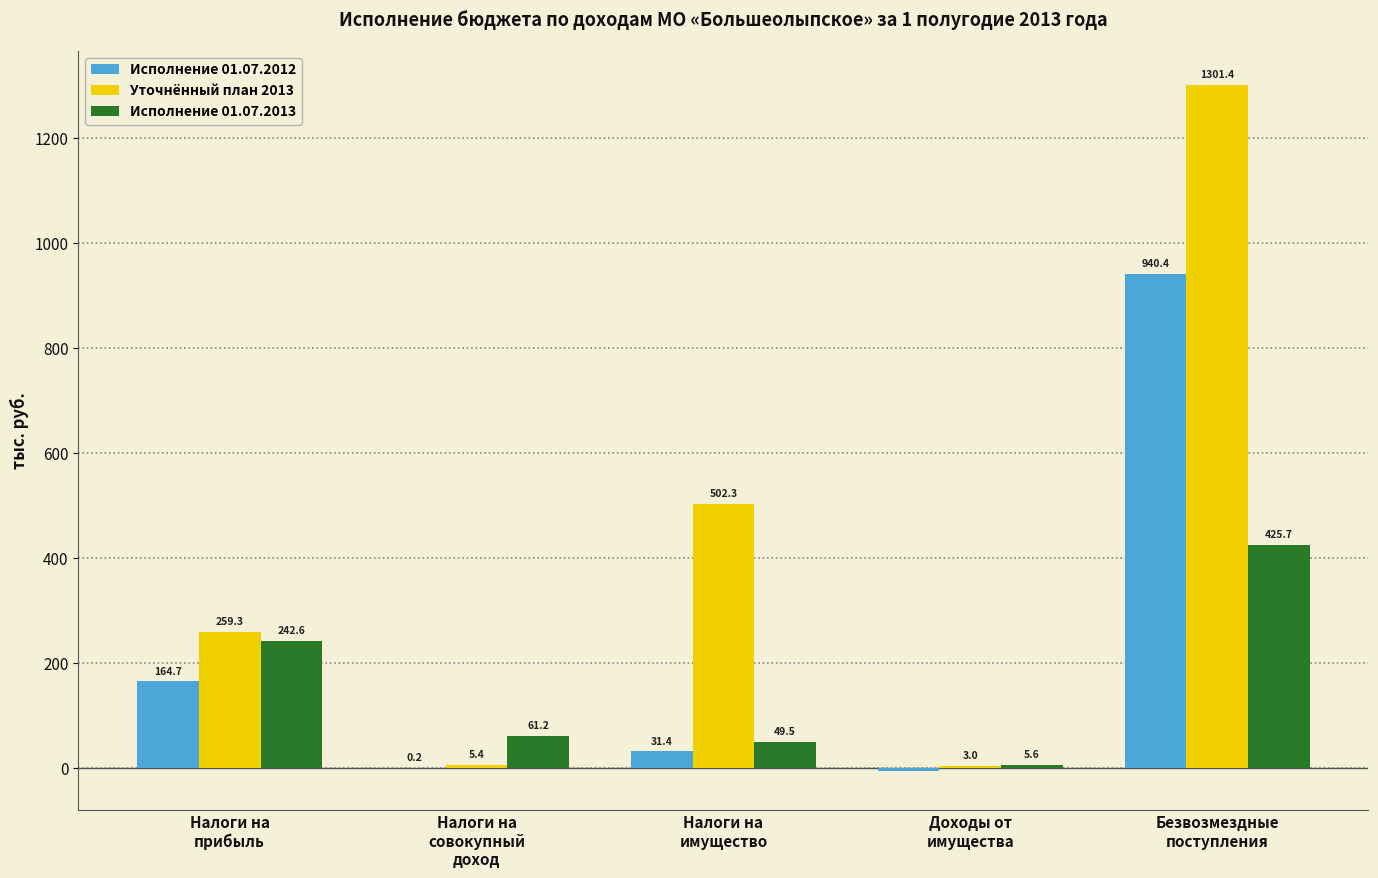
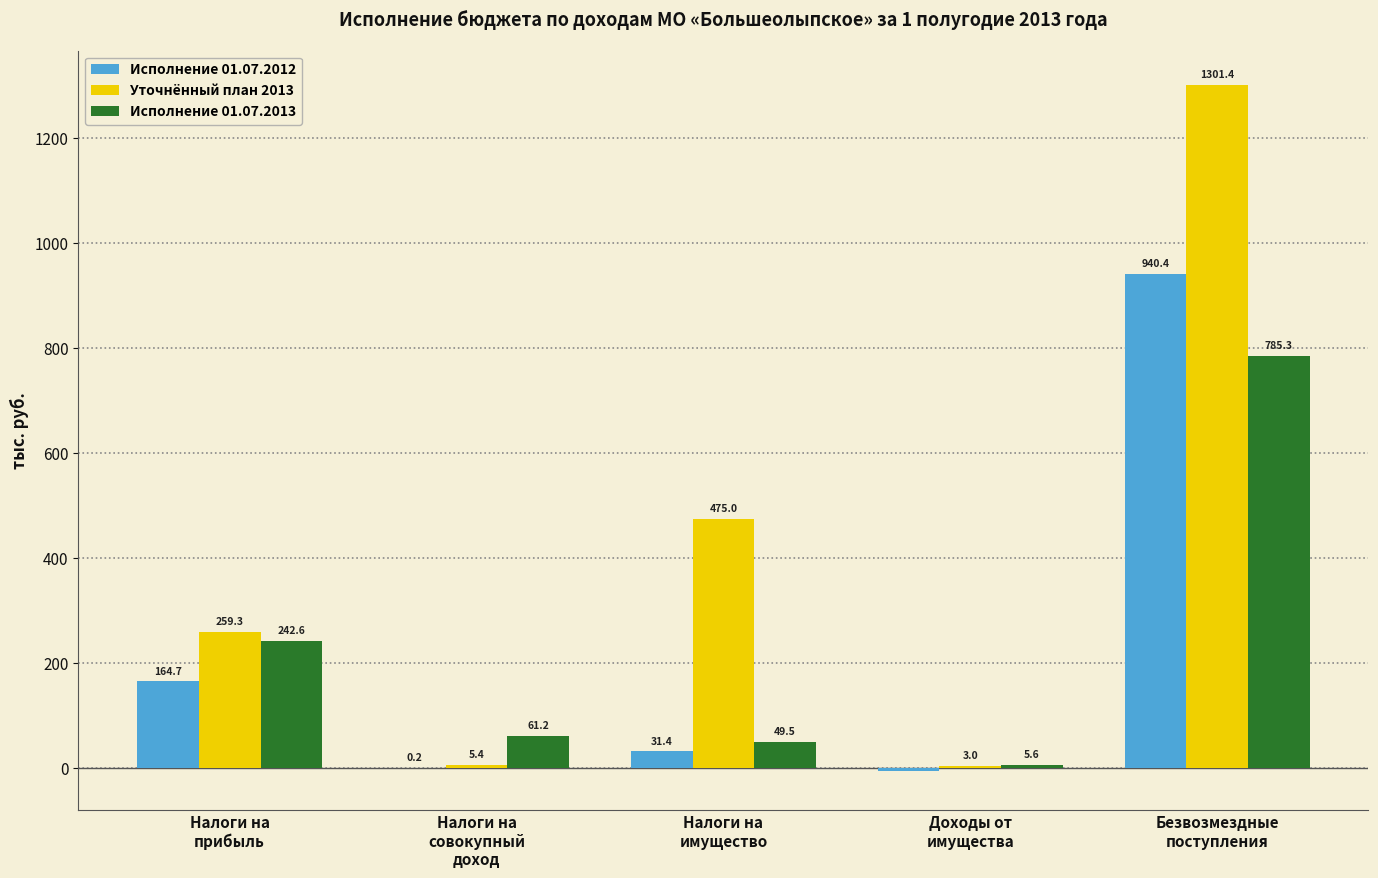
  {
    "Исполнение 01.07.2012": {
      "Налоги на прибыль": 164.7,
      "Налоги на совокупный доход": 0.2,
      "Налоги на имущество": 31.4,
      "Безвозмездные поступления": 940.4
    },
    "Уточнённый план 2013": {
      "Налоги на прибыль": 259.3,
      "Налоги на совокупный доход": 5.4,
-     "Налоги на имущество": 502.3,
+     "Налоги на имущество": 475.0,
      "Доходы от имущества": 3.0,
      "Безвозмездные поступления": 1301.4
    },
    "Исполнение 01.07.2013": {
      "Налоги на прибыль": 242.6,
      "Налоги на совокупный доход": 61.2,
      "Налоги на имущество": 49.5,
      "Доходы от имущества": 5.6,
-     "Безвозмездные поступления": 425.7
+     "Безвозмездные поступления": 785.3
    }
  }
